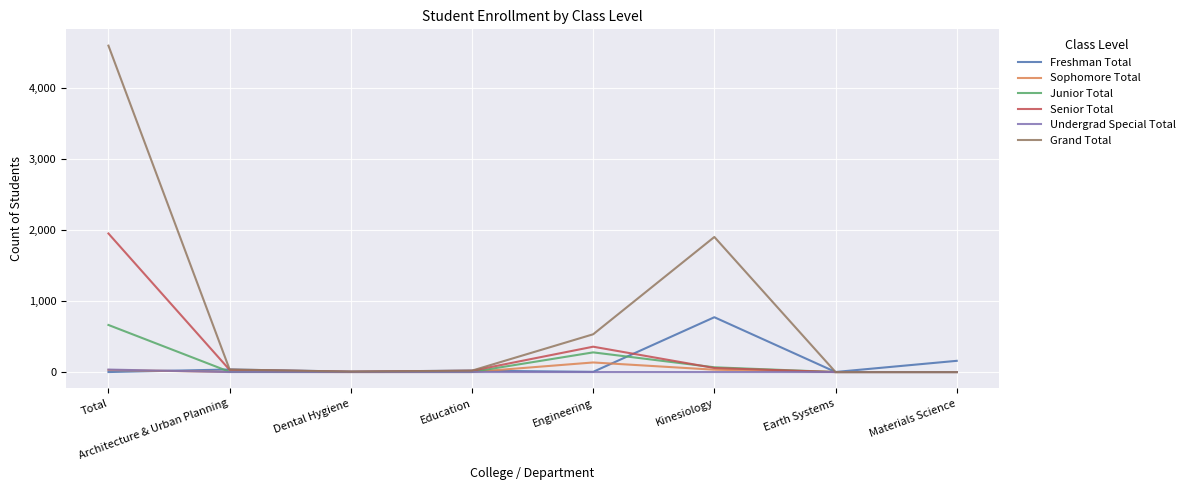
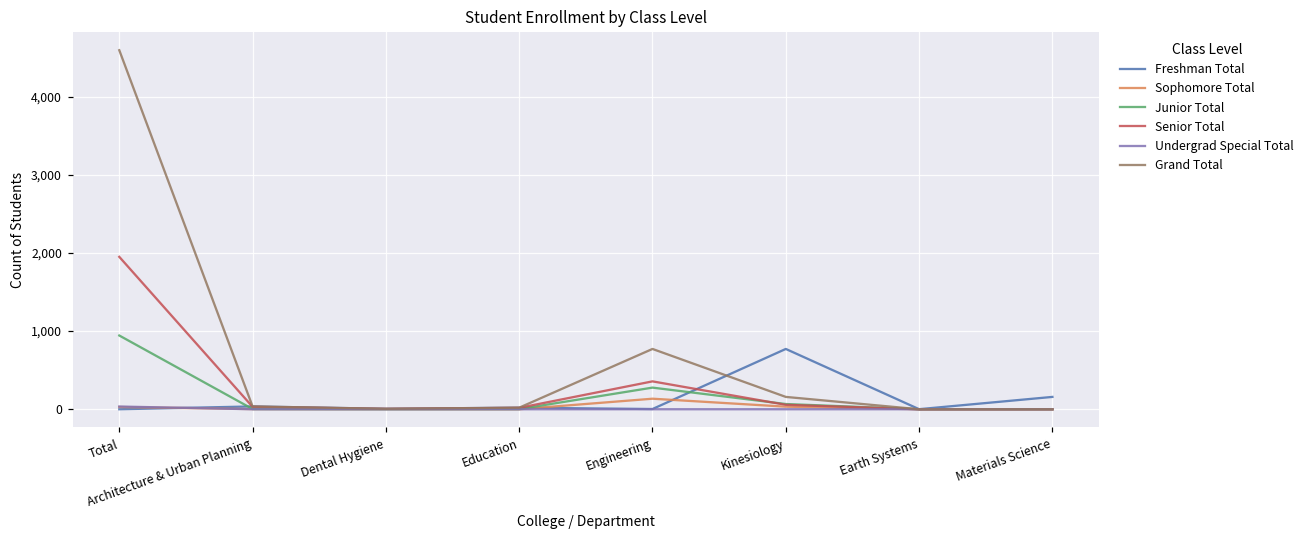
  {
    "Junior Total": {
-     "Total": "700",
+     "Total": "900",
      "Engineering": "300"
    },
    "Grand Total": {
      "Total": "4,600",
-     "Engineering": "500",
-     "Kinesiology": "1,900"
+     "Engineering": "800",
+     "Kinesiology": "200"
    }
  }
